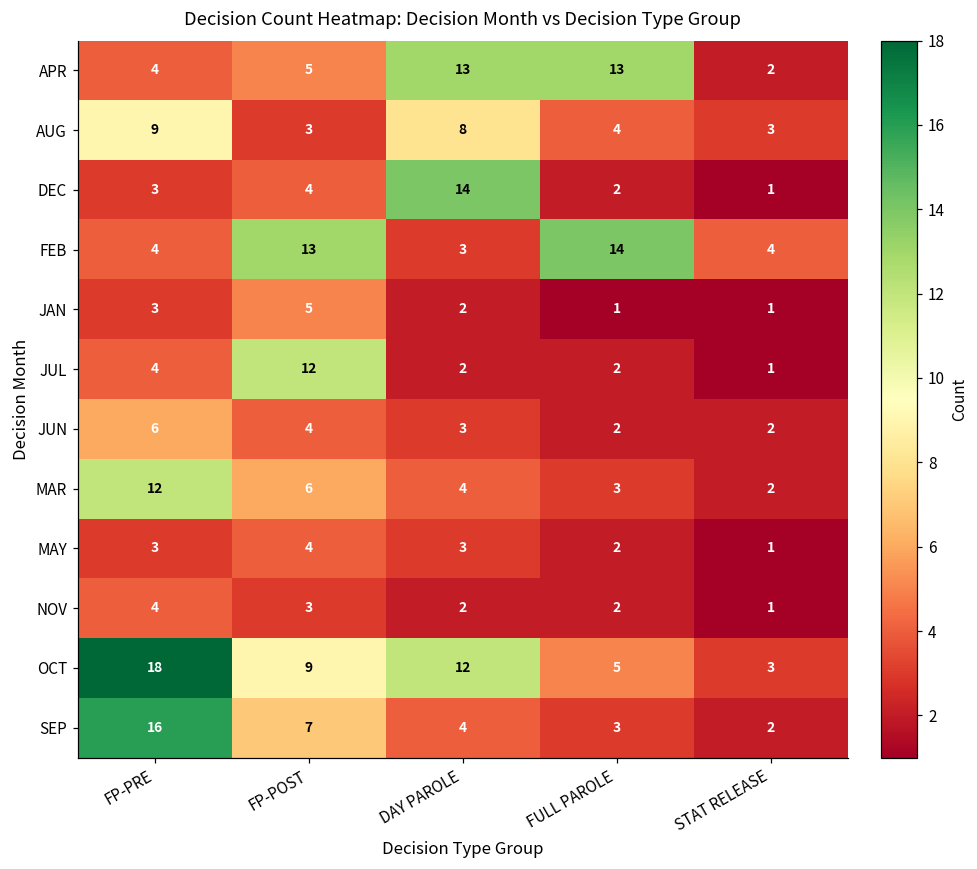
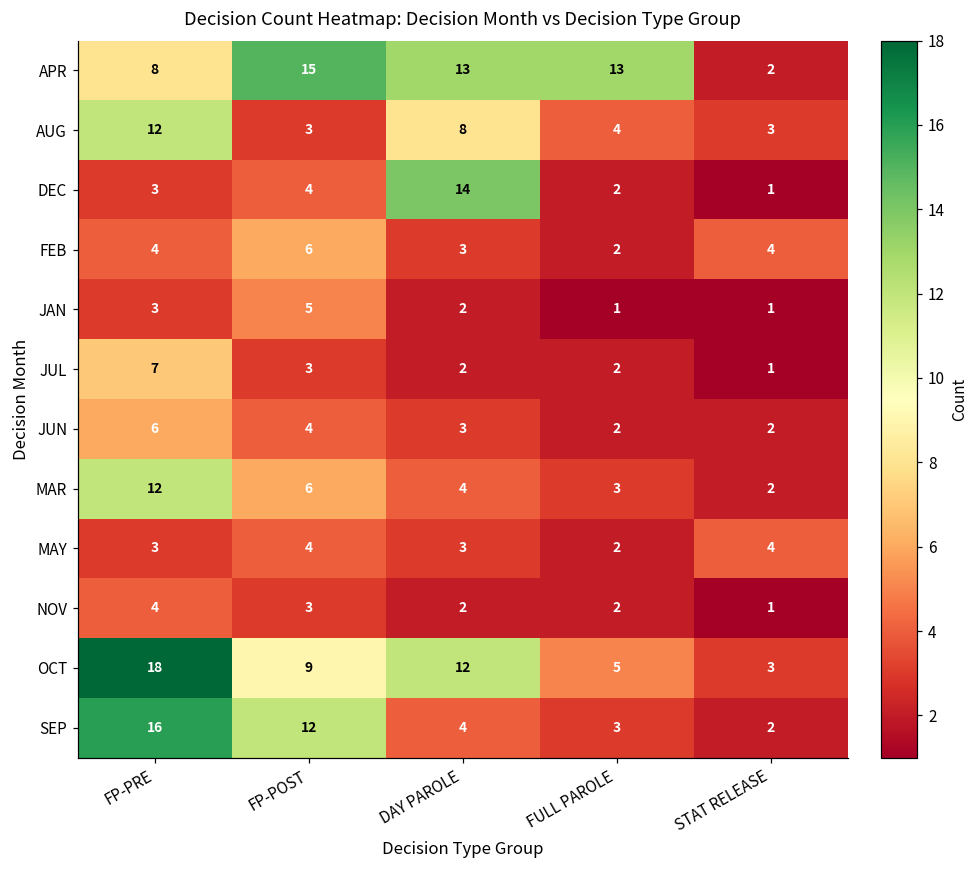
  {
    "APR": {
-     "FP-PRE": 4,
-     "FP-POST": 5,
+     "FP-PRE": 8,
+     "FP-POST": 15,
      "DAY PAROLE": 13,
      "FULL PAROLE": 13,
      "STAT RELEASE": 2
    },
    "AUG": {
-     "FP-PRE": 9,
+     "FP-PRE": 12,
      "FP-POST": 3,
      "DAY PAROLE": 8,
      "FULL PAROLE": 4,
      "STAT RELEASE": 3
    },
    "DEC": {
      "FP-PRE": 3,
      "FP-POST": 4,
      "DAY PAROLE": 14,
      "FULL PAROLE": 2,
      "STAT RELEASE": 1
    },
    "FEB": {
      "FP-PRE": 4,
-     "FP-POST": 13,
+     "FP-POST": 6,
      "DAY PAROLE": 3,
-     "FULL PAROLE": 14,
+     "FULL PAROLE": 2,
      "STAT RELEASE": 4
    },
    "JAN": {
      "FP-PRE": 3,
      "FP-POST": 5,
      "DAY PAROLE": 2,
      "FULL PAROLE": 1,
      "STAT RELEASE": 1
    },
    "JUL": {
-     "FP-PRE": 4,
-     "FP-POST": 12,
+     "FP-PRE": 7,
+     "FP-POST": 3,
      "DAY PAROLE": 2,
      "FULL PAROLE": 2,
      "STAT RELEASE": 1
    },
    "JUN": {
      "FP-PRE": 6,
      "FP-POST": 4,
      "DAY PAROLE": 3,
      "FULL PAROLE": 2,
      "STAT RELEASE": 2
    },
    "MAR": {
      "FP-PRE": 12,
      "FP-POST": 6,
      "DAY PAROLE": 4,
      "FULL PAROLE": 3,
      "STAT RELEASE": 2
    },
    "MAY": {
      "FP-PRE": 3,
      "FP-POST": 4,
      "DAY PAROLE": 3,
      "FULL PAROLE": 2,
-     "STAT RELEASE": 1
+     "STAT RELEASE": 4
    },
    "NOV": {
      "FP-PRE": 4,
      "FP-POST": 3,
      "DAY PAROLE": 2,
      "FULL PAROLE": 2,
      "STAT RELEASE": 1
    },
    "OCT": {
      "FP-PRE": 18,
      "FP-POST": 9,
      "DAY PAROLE": 12,
      "FULL PAROLE": 5,
      "STAT RELEASE": 3
    },
    "SEP": {
      "FP-PRE": 16,
-     "FP-POST": 7,
+     "FP-POST": 12,
      "DAY PAROLE": 4,
      "FULL PAROLE": 3,
      "STAT RELEASE": 2
    }
  }
